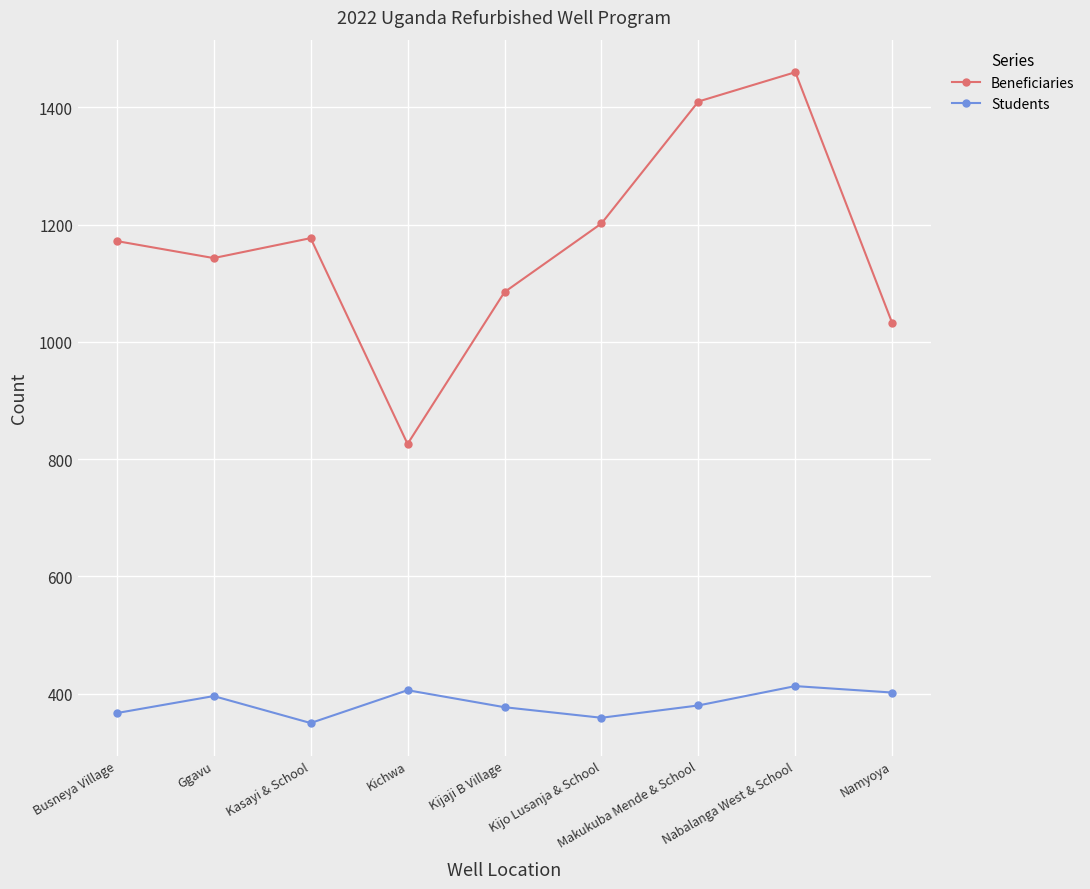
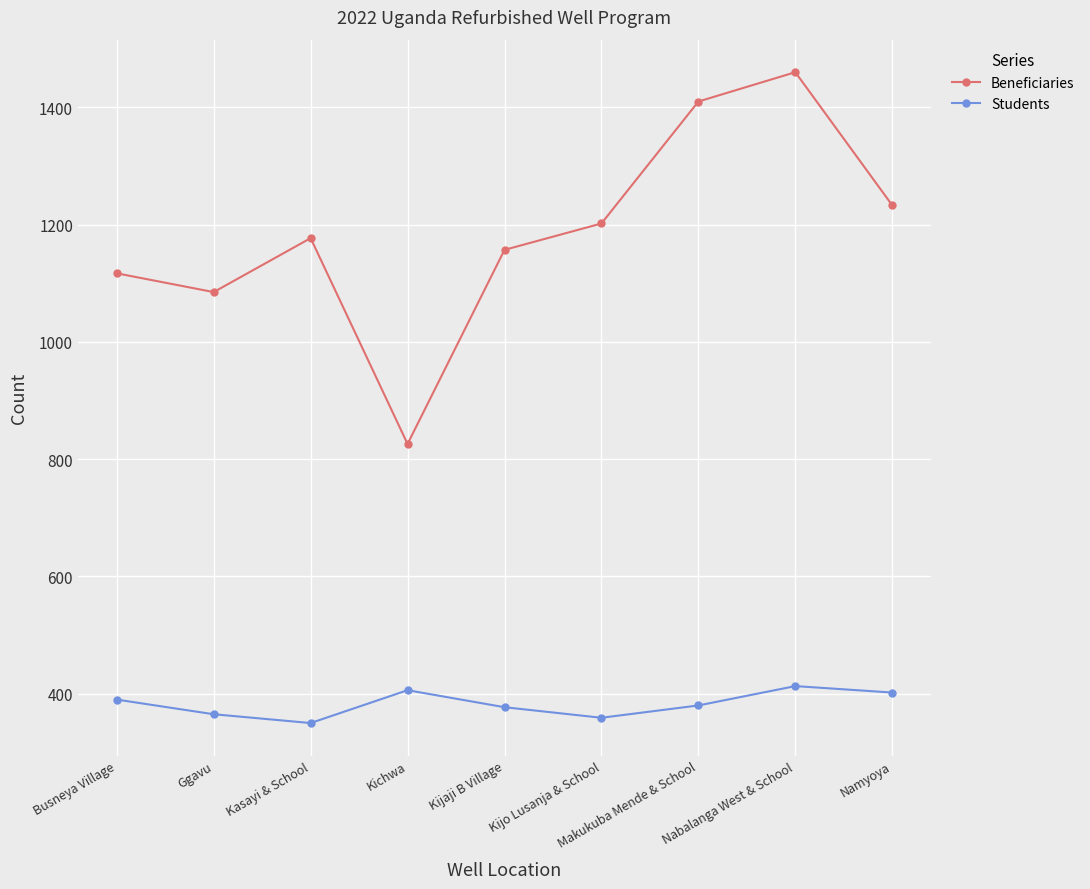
  {
    "Beneficiaries": {
-     "Busneya Village": 1170,
-     "Ggavu": 1140,
+     "Busneya Village": 1120,
+     "Ggavu": 1090,
      "Kasayi & School": 1180,
      "Kichwa": 830,
-     "Kijaji B Village": 1090,
+     "Kijaji B Village": 1160,
      "Kijo Lusanja & School": 1200,
      "Makukuba Mende & School": 1410,
      "Nabalanga West & School": 1460,
-     "Namyoya": 1030
+     "Namyoya": 1230
    },
    "Students": {
-     "Busneya Village": 370,
-     "Ggavu": 400,
+     "Busneya Village": 390,
+     "Ggavu": 370,
      "Kasayi & School": 350,
      "Kichwa": 410,
      "Kijaji B Village": 380,
      "Kijo Lusanja & School": 360,
      "Makukuba Mende & School": 380,
      "Nabalanga West & School": 410,
      "Namyoya": 400
    }
  }
